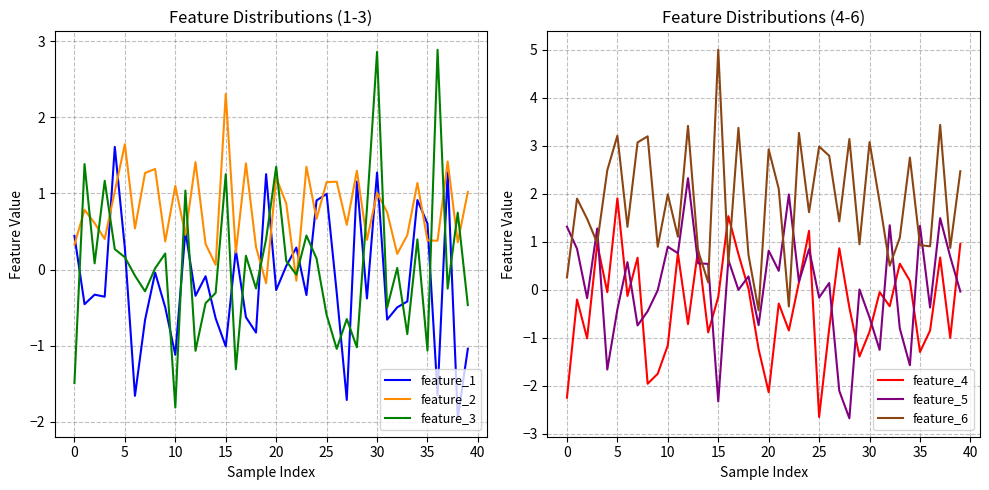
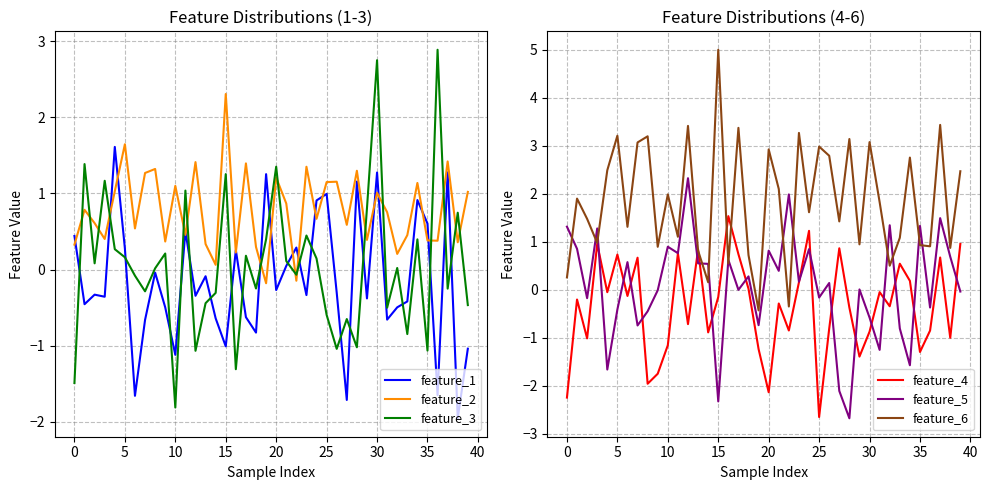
  {
    "Feature Distributions (1-3)": {
      "feature_1": {
        "0": 0.4,
        "5": 0.3,
        "10": -1.1,
        "15": -1.0,
        "20": -0.3,
        "25": 1.0,
        "30": 1.3,
        "35": 0.6
      },
      "feature_2": {
        "0": 0.3,
        "5": 1.6,
        "10": 1.1,
        "15": 2.3,
        "20": 1.2,
        "25": 1.1,
        "30": 1.0,
        "35": 0.4
      },
      "feature_3": {
        "0": -1.5,
        "5": 0.2,
        "10": -1.8,
        "15": 1.3,
        "20": 1.4,
        "25": -0.6,
-       "30": 2.9,
+       "30": 2.8,
        "35": -1.1
      }
    },
    "Feature Distributions (4-6)": {
      "feature_4": {
        "0": -2.2,
-       "5": 1.9,
+       "5": 0.7,
        "10": -1.2,
        "15": -0.1,
        "20": -2.1,
        "25": -2.6,
        "30": -0.9,
        "35": -1.3
      },
      "feature_5": {
        "0": 1.3,
        "5": -0.4,
        "10": 0.9,
        "15": -2.3,
        "20": 0.8,
        "25": -0.2,
        "30": -0.6,
        "35": 1.3
      },
      "feature_6": {
        "0": 0.3,
        "5": 3.2,
        "10": 2.0,
        "15": 5.0,
        "20": 2.9,
        "25": 3.0,
        "30": 3.1,
        "35": 0.9
      }
    }
  }
